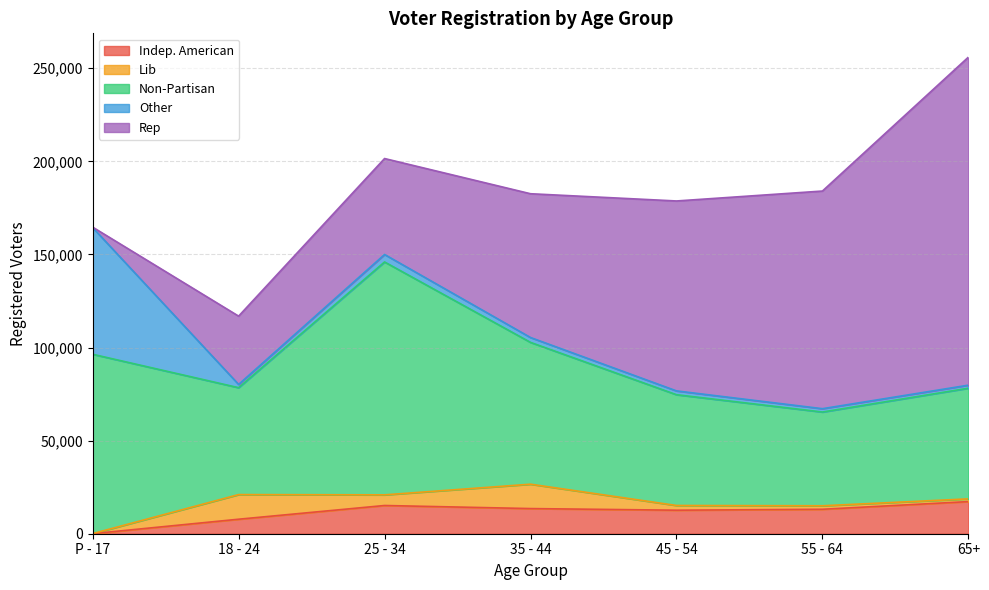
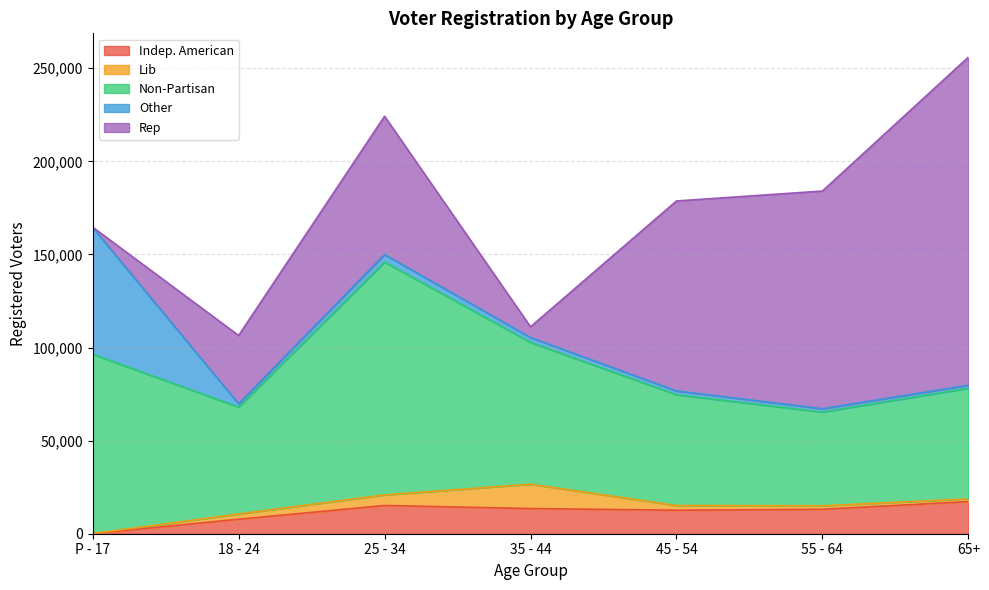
  {
    "Indep. American": {
      "18 - 24": "8,000",
      "25 - 34": "15,000",
      "35 - 44": "14,000",
      "45 - 54": "13,000",
      "55 - 64": "13,000",
      "65+": "17,000"
    },
    "Lib": {
-     "18 - 24": "13,000",
+     "18 - 24": "3,000",
      "25 - 34": "6,000",
      "35 - 44": "13,000",
      "45 - 54": "3,000",
      "55 - 64": "2,000",
      "65+": "1,000"
    },
    "Non-Partisan": {
      "P - 17": "96,000",
      "18 - 24": "57,000",
      "25 - 34": "125,000",
      "35 - 44": "76,000",
      "45 - 54": "60,000",
      "55 - 64": "50,000",
      "65+": "59,000"
    },
    "Other": {
      "18 - 24": "2,000",
      "25 - 34": "4,000",
      "35 - 44": "3,000",
      "45 - 54": "2,000",
      "55 - 64": "2,000",
      "65+": "2,000"
    },
    "Rep": {
      "18 - 24": "37,000",
-     "25 - 34": "52,000",
-     "35 - 44": "77,000",
+     "25 - 34": "74,000",
+     "35 - 44": "6,000",
      "45 - 54": "102,000",
      "55 - 64": "117,000",
      "65+": "176,000"
    }
  }
